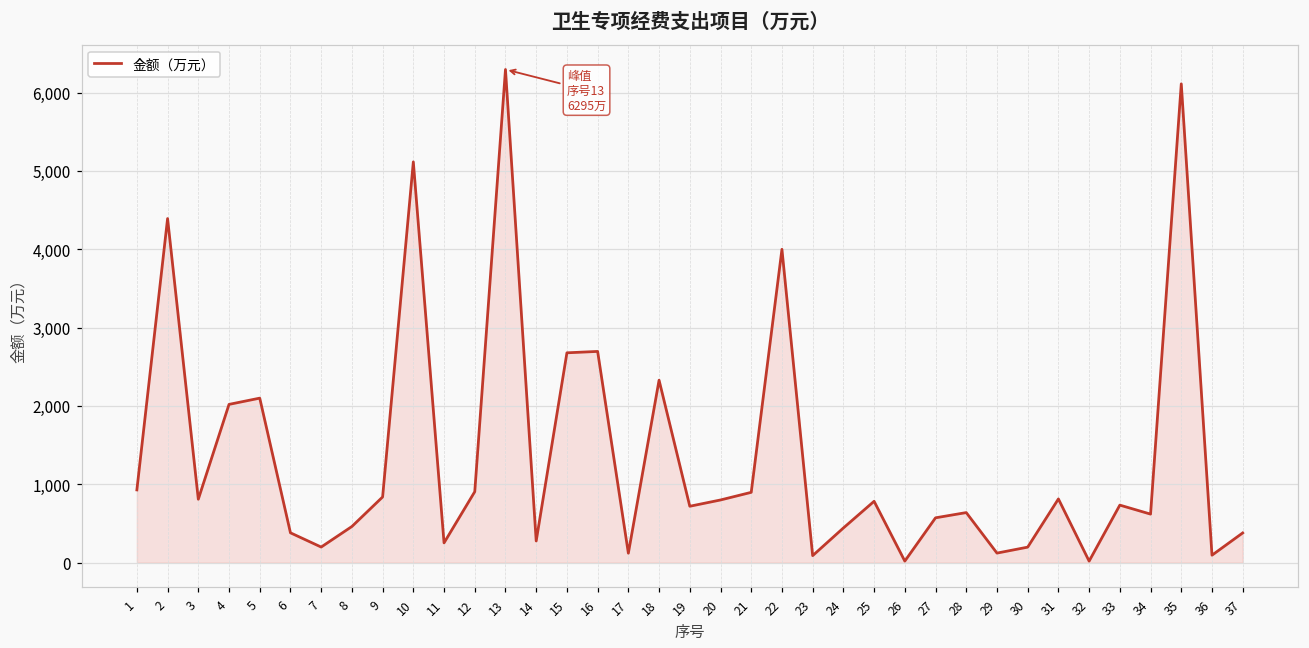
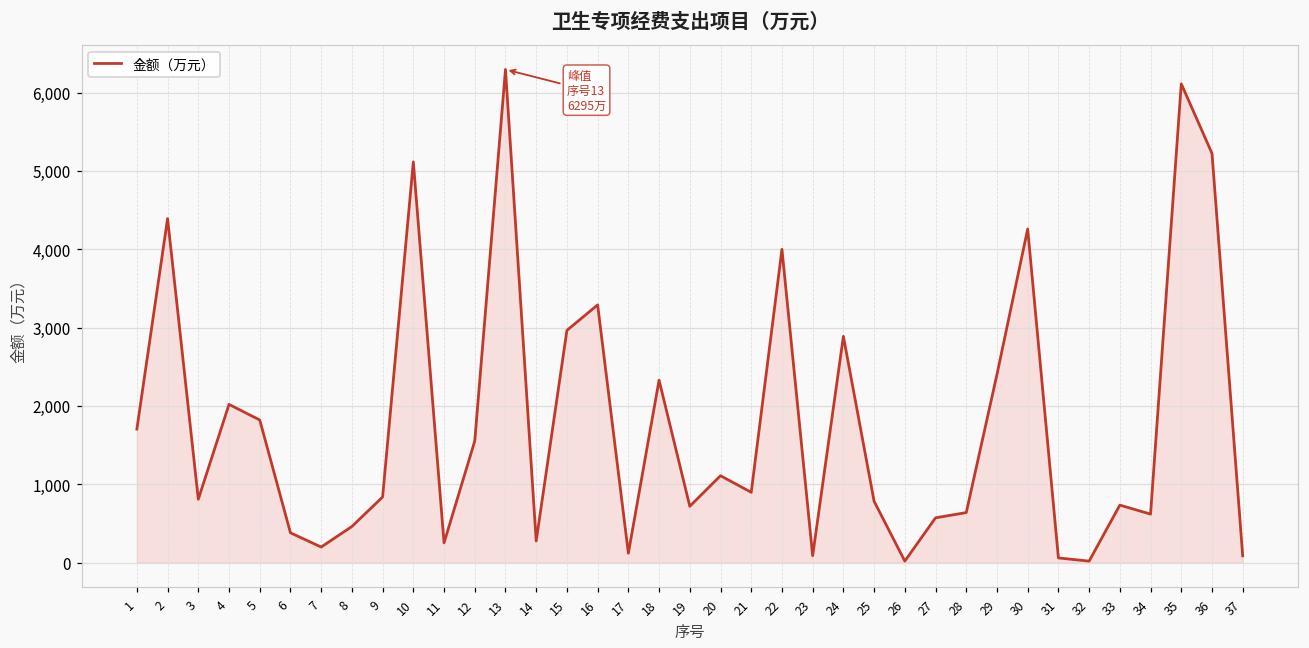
  {
-   "1": "900",
+   "1": "1,700",
    "2": "4,400",
    "3": "800",
    "4": "2,000",
-   "5": "2,100",
+   "5": "1,800",
    "6": "400",
    "7": "200",
    "8": "500",
    "9": "800",
    "10": "5,100",
    "11": "300",
-   "12": "900",
+   "12": "1,600",
    "14": "300",
-   "15": "2,700",
-   "16": "2,700",
+   "15": "3,000",
+   "16": "3,300",
    "17": "100",
    "18": "2,300",
    "19": "700",
-   "20": "800",
+   "20": "1,100",
    "21": "900",
    "22": "4,000",
    "23": "100",
-   "24": "400",
+   "24": "2,900",
    "25": "800",
    "26": "0",
    "27": "600",
    "28": "600",
-   "29": "100",
-   "30": "200",
-   "31": "800",
+   "29": "2,400",
+   "30": "4,300",
+   "31": "100",
    "32": "0",
    "33": "700",
    "34": "600",
    "35": "6,100",
-   "36": "100",
-   "37": "400"
+   "36": "5,200",
+   "37": "100"
  }
